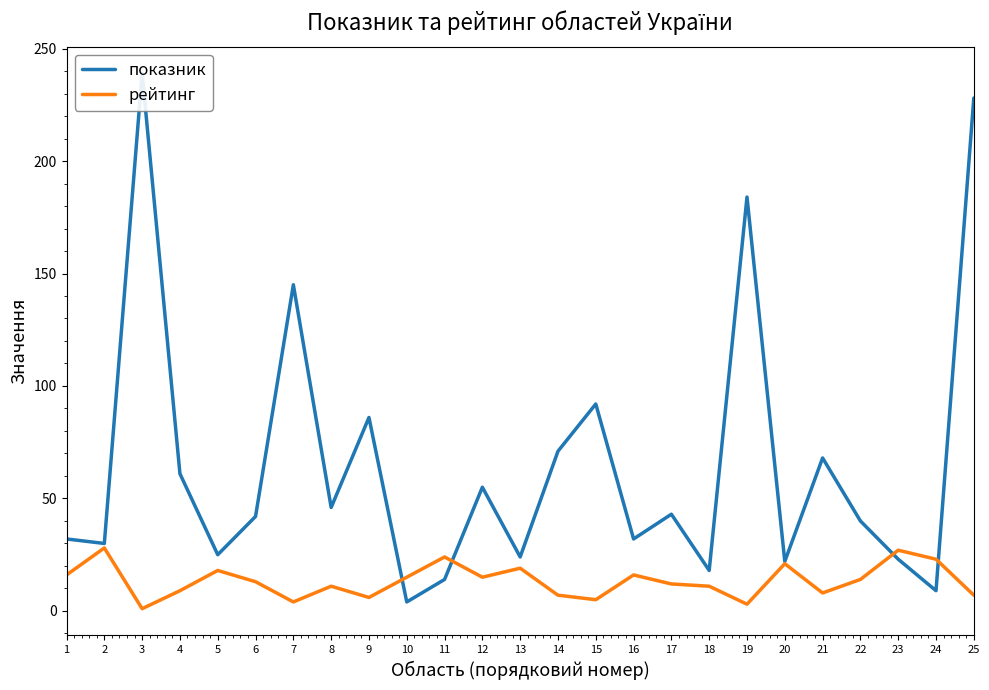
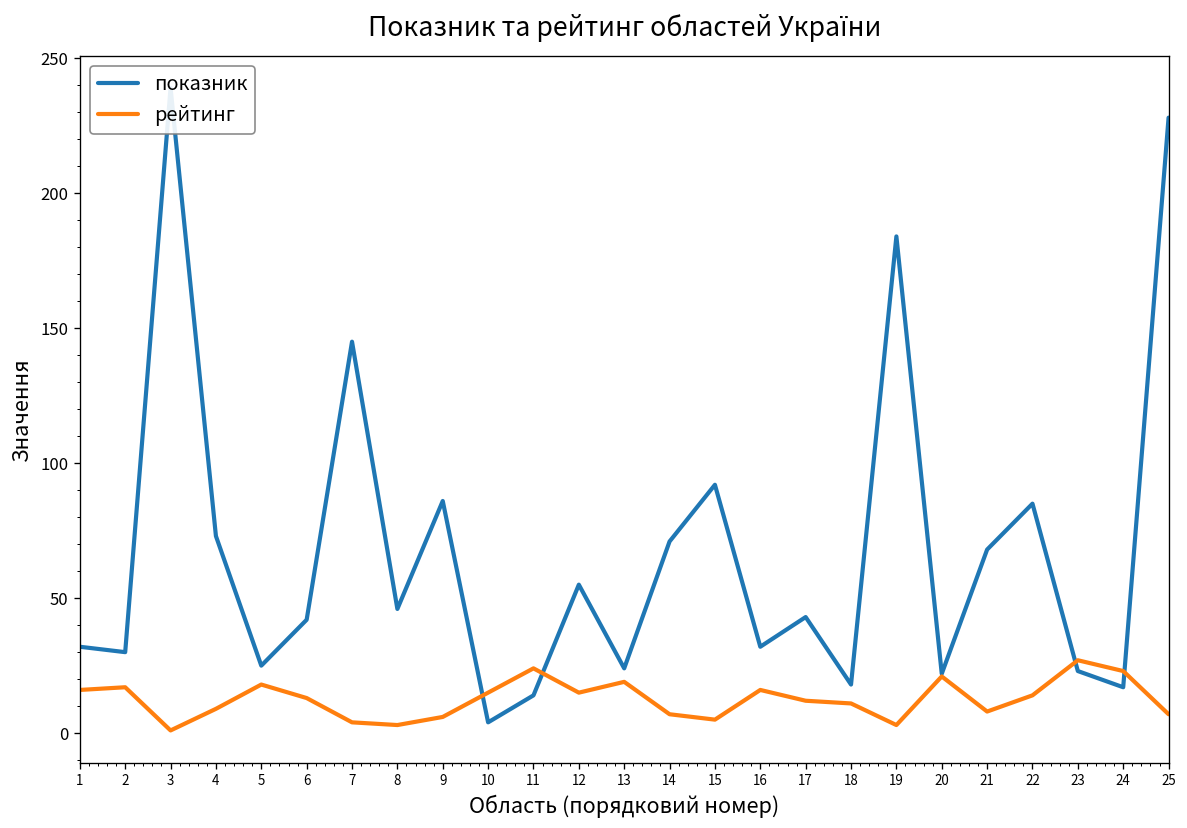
  {
    "показник": {
      "1": 32,
      "2": 30,
-     "4": 61,
+     "4": 73,
      "5": 25,
      "6": 42,
      "7": 145,
      "8": 46,
      "9": 86,
      "10": 4,
      "11": 14,
      "12": 55,
      "13": 24,
      "14": 71,
      "15": 92,
      "16": 32,
      "17": 43,
      "18": 18,
      "19": 184,
      "21": 68,
-     "22": 40,
+     "22": 85,
      "23": 23,
-     "24": 9,
+     "24": 17,
      "25": 228
    },
    "рейтинг": {
      "1": 16,
-     "2": 28,
+     "2": 17,
      "3": 1,
      "4": 9,
      "5": 18,
      "6": 13,
      "7": 4,
-     "8": 11,
+     "8": 3,
      "9": 6,
      "10": 15,
      "11": 24,
      "12": 15,
      "13": 19,
      "14": 7,
      "15": 5,
      "16": 16,
      "17": 12,
      "18": 11,
      "19": 3,
      "21": 8,
      "22": 14,
      "23": 27,
      "24": 23,
      "25": 7
    }
  }
